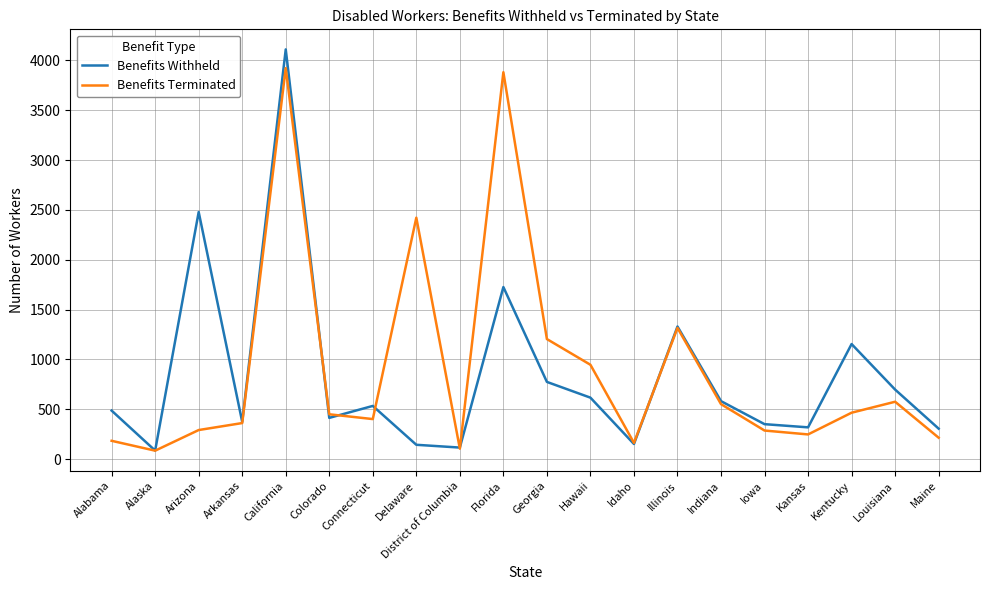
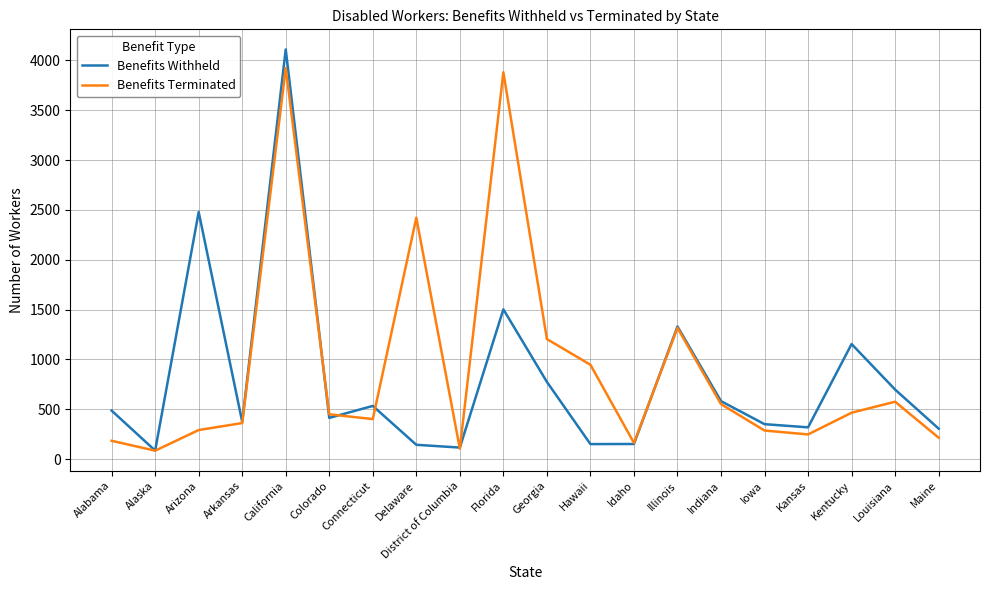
  {
    "Benefits Withheld": {
      "Alabama": 500,
      "Arizona": 2500,
      "California": 4100,
      "Colorado": 400,
      "Connecticut": 500,
      "Delaware": 100,
-     "Florida": 1700,
+     "Florida": 1500,
      "Georgia": 800,
-     "Hawaii": 600,
+     "Hawaii": 200,
      "Indiana": 600,
      "Iowa": 400,
      "Kansas": 300,
      "Kentucky": 1200,
      "Louisiana": 700,
      "Maine": 300
    },
    "Benefits Terminated": {
      "Alabama": 200,
      "Arizona": 300,
      "California": 3900,
      "Colorado": 400,
      "Connecticut": 400,
      "Delaware": 2400,
      "Florida": 3900,
      "Georgia": 1200,
      "Hawaii": 900,
      "Indiana": 600,
      "Iowa": 300,
      "Kansas": 200,
      "Kentucky": 500,
      "Louisiana": 600,
      "Maine": 200
    }
  }
